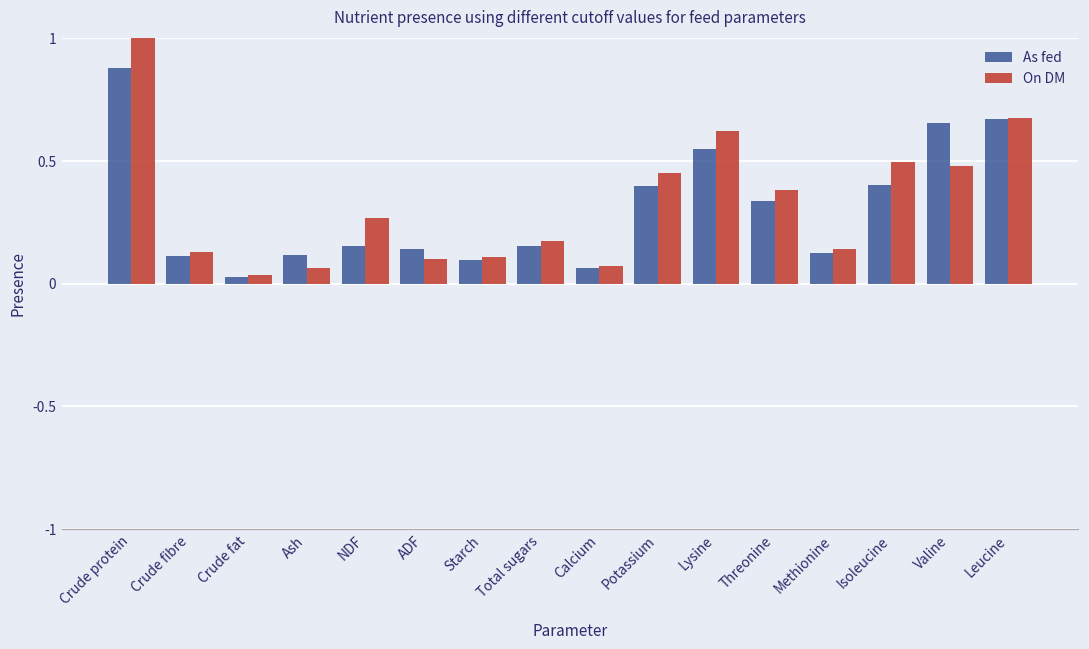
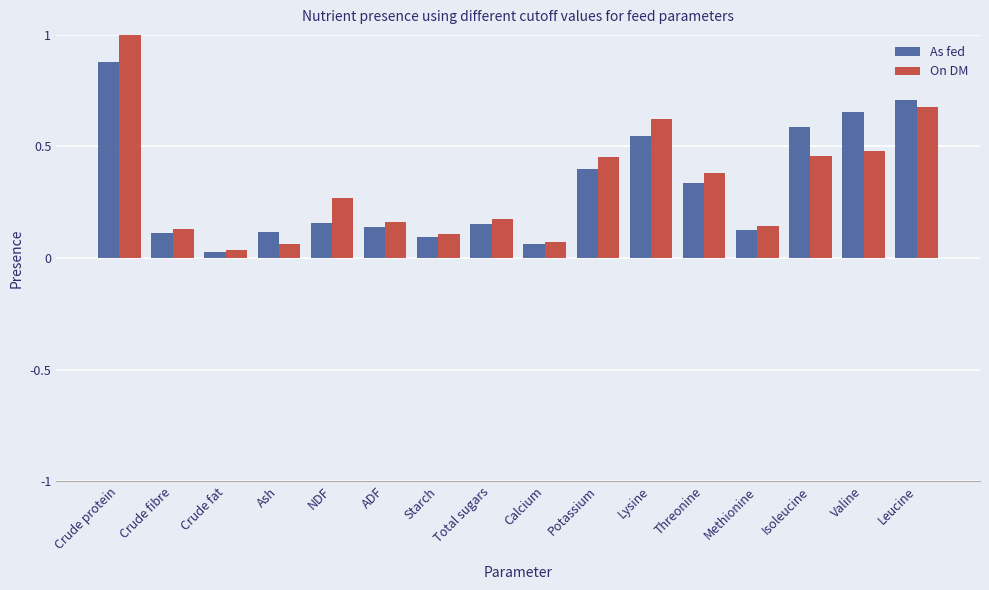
  {
    "As fed": {
      "Crude protein": 0.88,
      "Crude fibre": 0.11,
      "Crude fat": 0.03,
      "Ash": 0.12,
      "NDF": 0.16,
      "ADF": 0.14,
      "Starch": 0.10,
      "Total sugars": 0.15,
      "Calcium": 0.06,
      "Potassium": 0.40,
      "Lysine": 0.55,
      "Threonine": 0.34,
      "Methionine": 0.13,
-     "Isoleucine": 0.40,
+     "Isoleucine": 0.59,
      "Valine": 0.66,
-     "Leucine": 0.67
+     "Leucine": 0.71
    },
    "On DM": {
      "Crude protein": 1.00,
      "Crude fibre": 0.13,
      "Crude fat": 0.03,
      "Ash": 0.06,
      "NDF": 0.27,
-     "ADF": 0.10,
+     "ADF": 0.16,
      "Starch": 0.11,
      "Total sugars": 0.17,
      "Calcium": 0.07,
      "Potassium": 0.45,
      "Lysine": 0.62,
      "Threonine": 0.38,
      "Methionine": 0.14,
-     "Isoleucine": 0.50,
+     "Isoleucine": 0.46,
      "Valine": 0.48,
      "Leucine": 0.67
    }
  }
